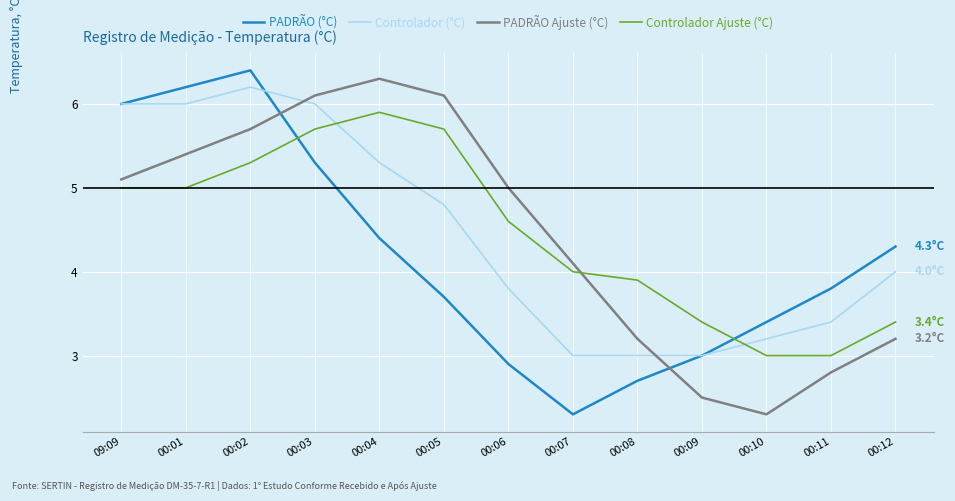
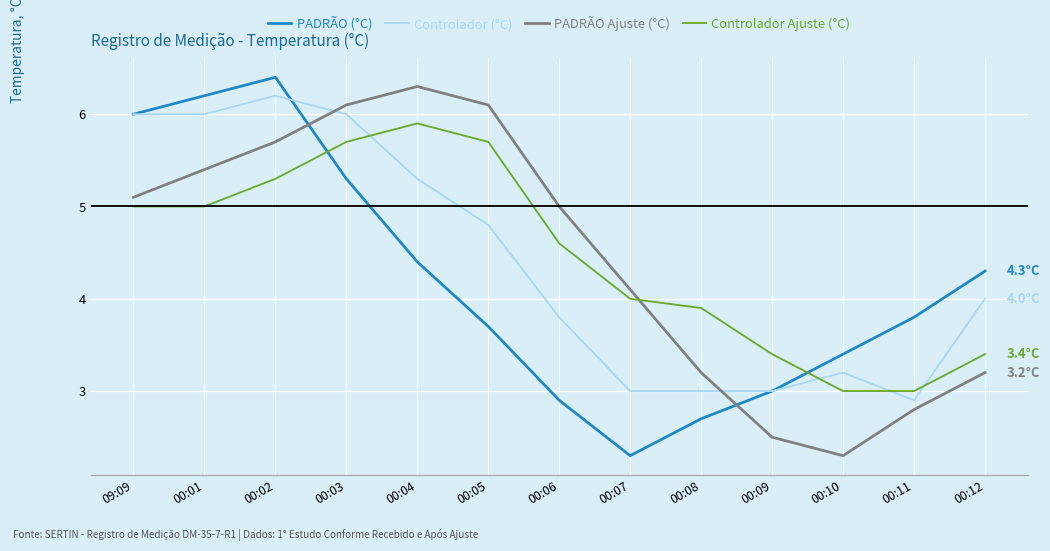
  {
    "PADRÃO (°C)": {
      "00:12": "4.3°C"
    },
    "Controlador (°C)": {
      "00:01": "6.0",
      "00:02": "6.2",
      "00:03": "6.0",
      "00:04": "5.3",
      "00:05": "4.8",
      "00:06": "3.8",
      "00:07": "3.0",
      "00:08": "3.0",
      "00:10": "3.2",
-     "00:11": "3.4"
+     "00:11": "2.9"
    },
    "PADRÃO Ajuste (°C)": {
      "00:12": "3.2°C"
    },
    "Controlador Ajuste (°C)": {
      "00:12": "3.4°C"
    }
  }
